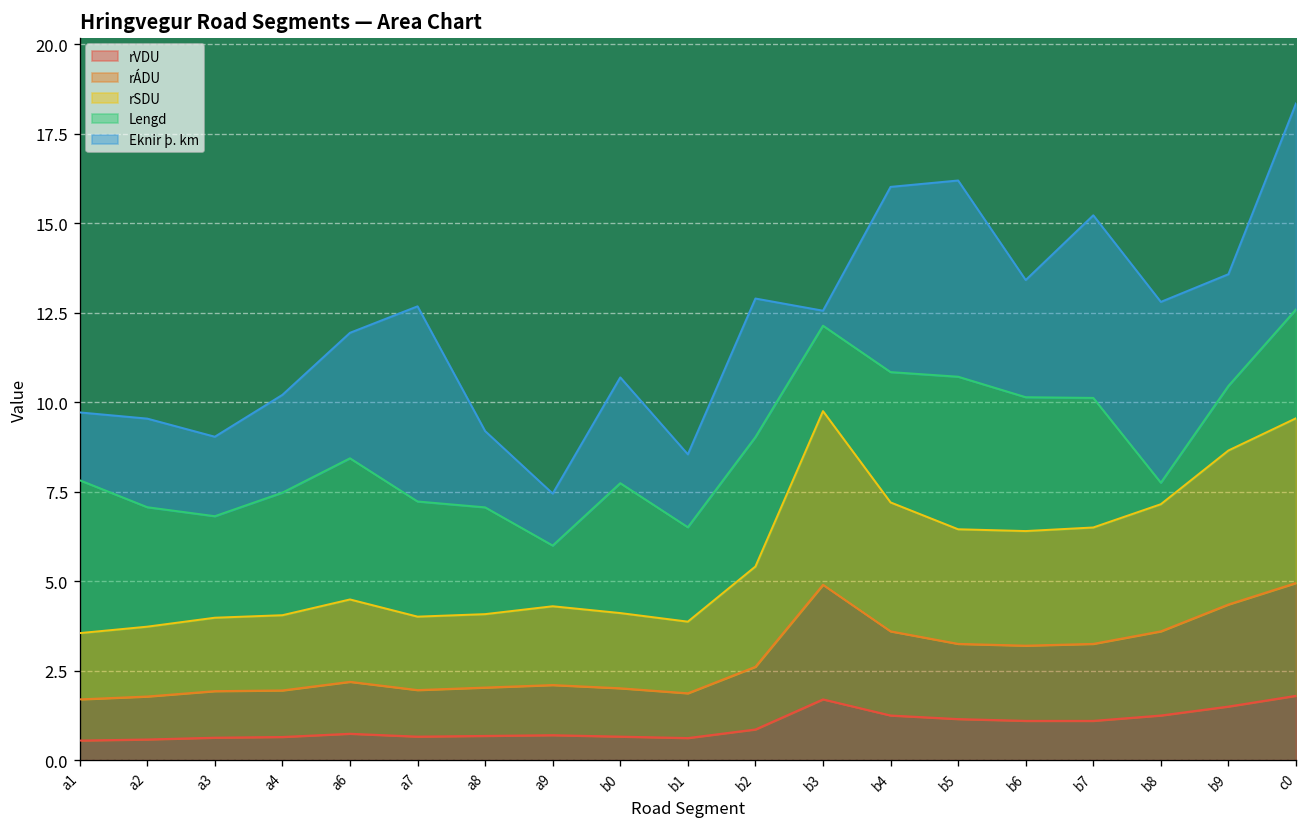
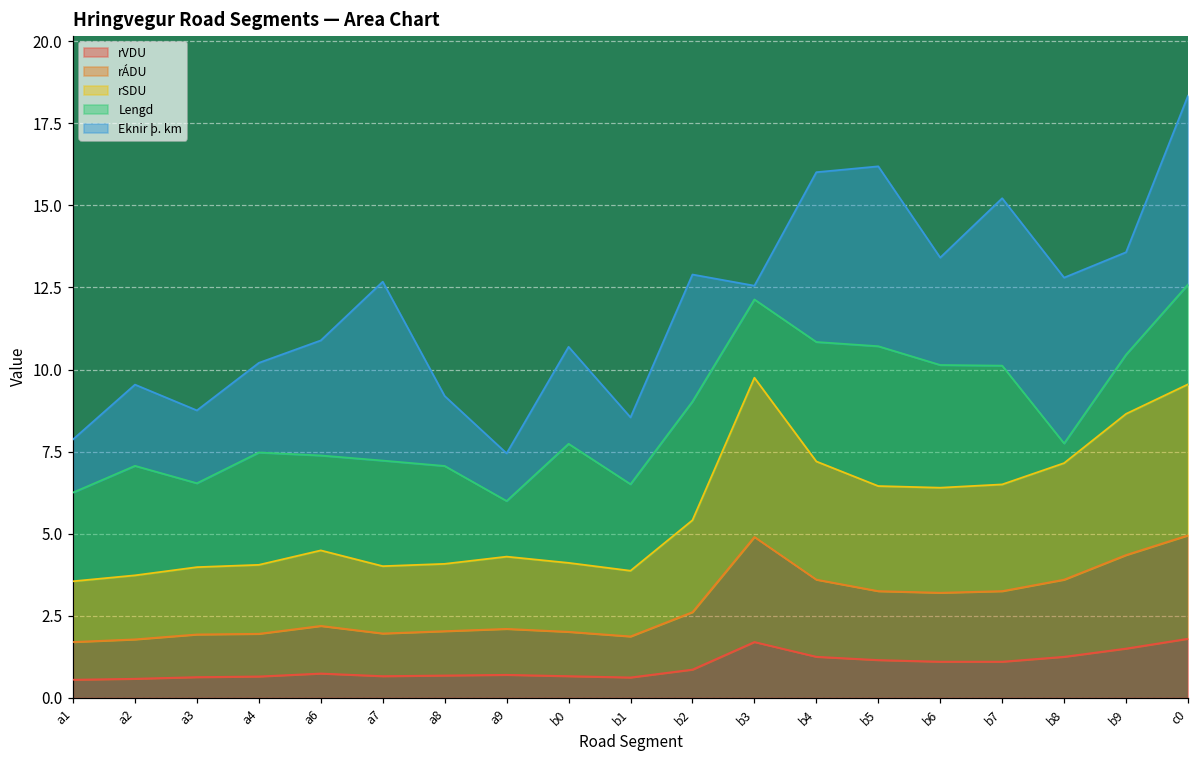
  {
    "Lengd": {
-     "a1": 4.3,
+     "a1": 2.7,
      "a2": 3.3,
-     "a3": 2.8,
+     "a3": 2.6,
      "a4": 3.4,
-     "a6": 3.9,
+     "a6": 2.9,
      "a7": 3.2,
      "a8": 3.0,
      "a9": 1.7,
      "b0": 3.6,
      "b1": 2.6,
      "b2": 3.6,
      "b3": 2.4,
      "b4": 3.6,
      "b5": 4.3,
      "b6": 3.7,
      "b7": 3.6,
      "b8": 0.6,
      "b9": 1.8,
      "c0": 3.0
    },
    "Eknir þ. km": {
-     "a1": 1.9,
+     "a1": 1.6,
      "a2": 2.5,
      "a3": 2.2,
      "a4": 2.7,
      "a6": 3.5,
      "a7": 5.4,
      "a8": 2.1,
      "a9": 1.5,
      "b0": 3.0,
      "b1": 2.0,
      "b2": 3.9,
      "b3": 0.4,
      "b4": 5.2,
      "b5": 5.5,
      "b6": 3.3,
      "b7": 5.1,
      "b8": 5.0,
      "b9": 3.1,
      "c0": 5.8
    }
  }
